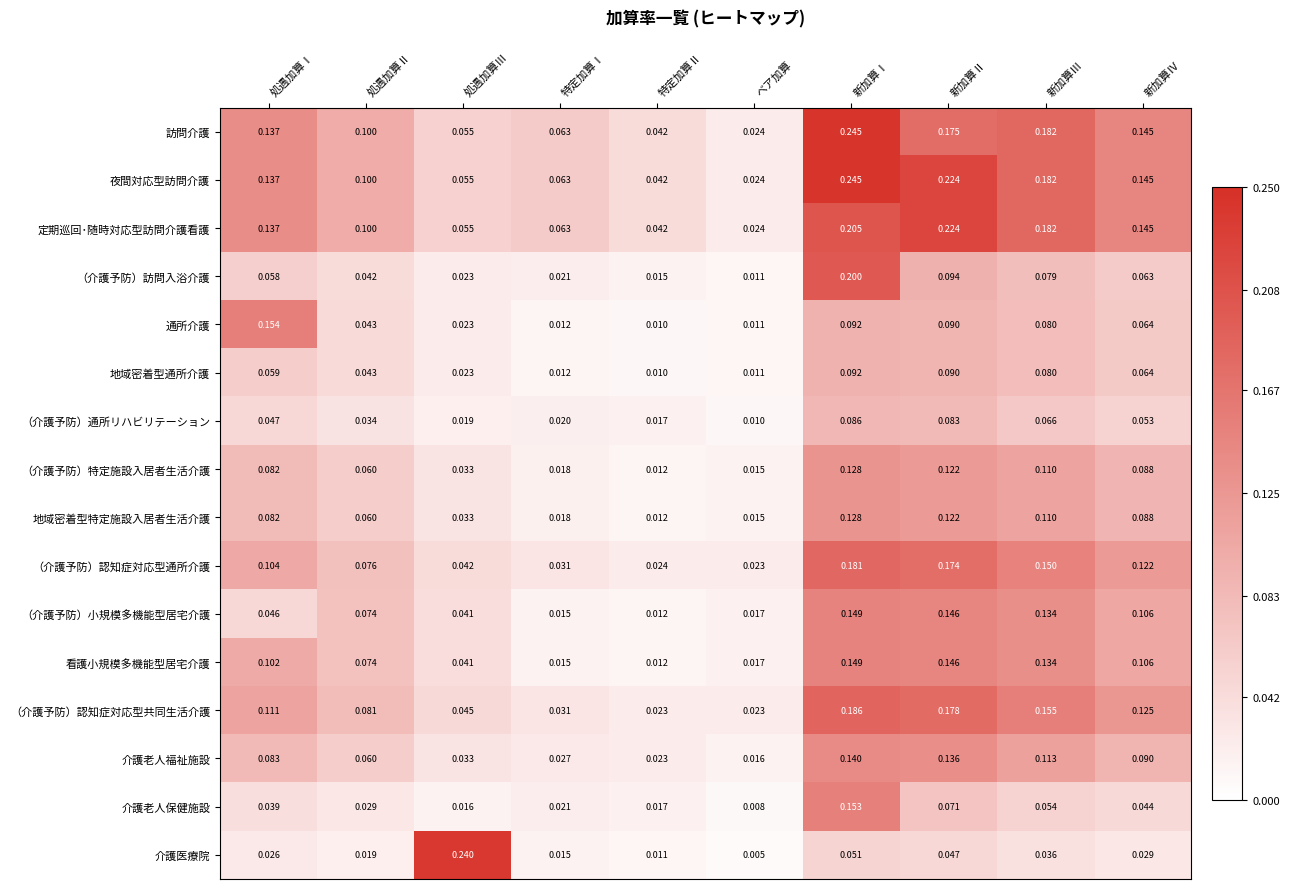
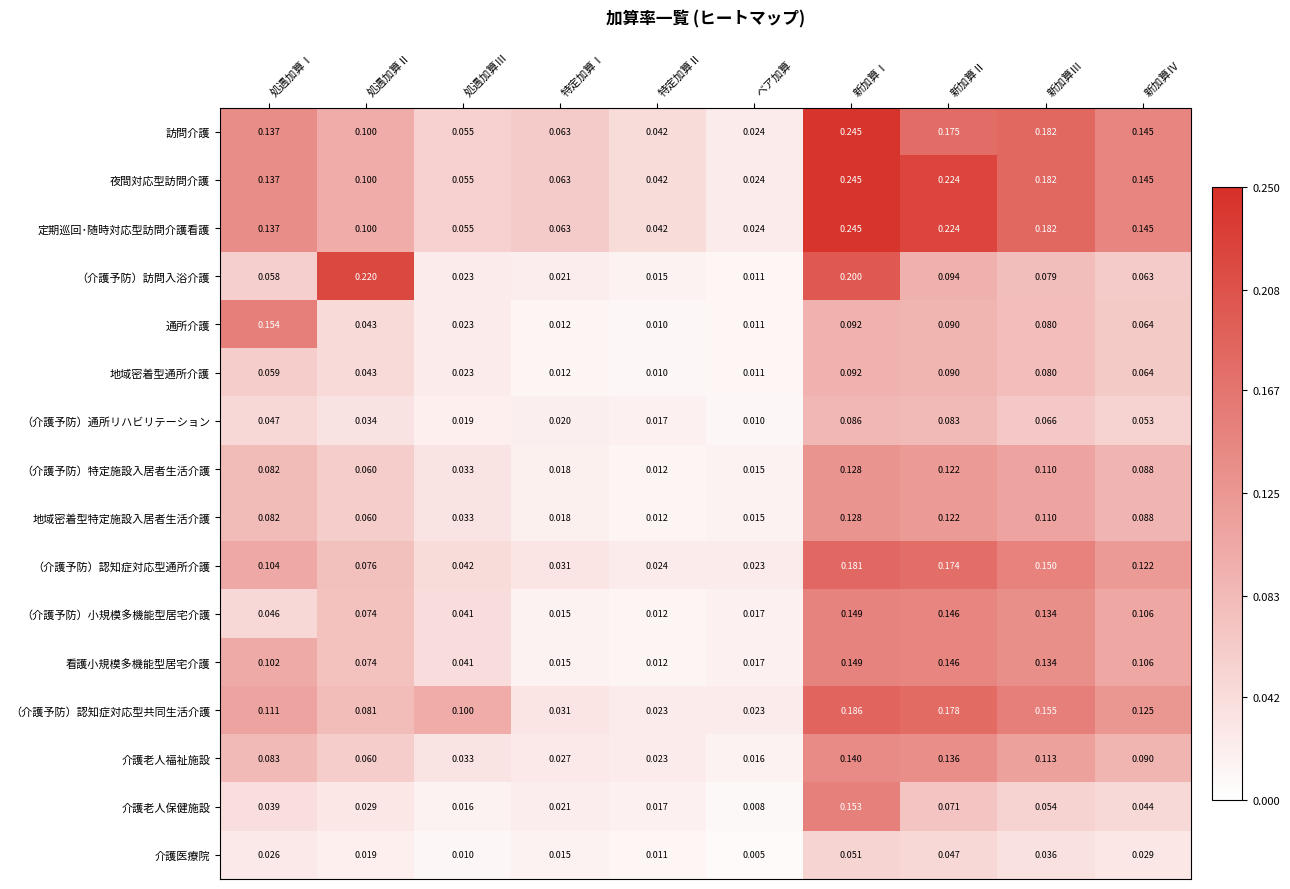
  {
    "訪問介護": {
      "処遇加算Ⅰ": 0.137,
      "処遇加算Ⅱ": 0.100,
      "処遇加算Ⅲ": 0.055,
      "特定加算Ⅰ": 0.063,
      "特定加算Ⅱ": 0.042,
      "ベア加算": 0.024,
      "新加算Ⅰ": 0.245,
      "新加算Ⅱ": 0.175,
      "新加算Ⅲ": 0.182,
      "新加算Ⅳ": 0.145
    },
    "夜間対応型訪問介護": {
      "処遇加算Ⅰ": 0.137,
      "処遇加算Ⅱ": 0.100,
      "処遇加算Ⅲ": 0.055,
      "特定加算Ⅰ": 0.063,
      "特定加算Ⅱ": 0.042,
      "ベア加算": 0.024,
      "新加算Ⅰ": 0.245,
      "新加算Ⅱ": 0.224,
      "新加算Ⅲ": 0.182,
      "新加算Ⅳ": 0.145
    },
    "定期巡回･随時対応型訪問介護看護": {
      "処遇加算Ⅰ": 0.137,
      "処遇加算Ⅱ": 0.100,
      "処遇加算Ⅲ": 0.055,
      "特定加算Ⅰ": 0.063,
      "特定加算Ⅱ": 0.042,
      "ベア加算": 0.024,
-     "新加算Ⅰ": 0.205,
+     "新加算Ⅰ": 0.245,
      "新加算Ⅱ": 0.224,
      "新加算Ⅲ": 0.182,
      "新加算Ⅳ": 0.145
    },
    "（介護予防）訪問入浴介護": {
      "処遇加算Ⅰ": 0.058,
-     "処遇加算Ⅱ": 0.042,
+     "処遇加算Ⅱ": 0.220,
      "処遇加算Ⅲ": 0.023,
      "特定加算Ⅰ": 0.021,
      "特定加算Ⅱ": 0.015,
      "ベア加算": 0.011,
      "新加算Ⅰ": 0.200,
      "新加算Ⅱ": 0.094,
      "新加算Ⅲ": 0.079,
      "新加算Ⅳ": 0.063
    },
    "通所介護": {
      "処遇加算Ⅰ": 0.154,
      "処遇加算Ⅱ": 0.043,
      "処遇加算Ⅲ": 0.023,
      "特定加算Ⅰ": 0.012,
      "特定加算Ⅱ": 0.010,
      "ベア加算": 0.011,
      "新加算Ⅰ": 0.092,
      "新加算Ⅱ": 0.090,
      "新加算Ⅲ": 0.080,
      "新加算Ⅳ": 0.064
    },
    "地域密着型通所介護": {
      "処遇加算Ⅰ": 0.059,
      "処遇加算Ⅱ": 0.043,
      "処遇加算Ⅲ": 0.023,
      "特定加算Ⅰ": 0.012,
      "特定加算Ⅱ": 0.010,
      "ベア加算": 0.011,
      "新加算Ⅰ": 0.092,
      "新加算Ⅱ": 0.090,
      "新加算Ⅲ": 0.080,
      "新加算Ⅳ": 0.064
    },
    "（介護予防）通所リハビリテーション": {
      "処遇加算Ⅰ": 0.047,
      "処遇加算Ⅱ": 0.034,
      "処遇加算Ⅲ": 0.019,
      "特定加算Ⅰ": 0.020,
      "特定加算Ⅱ": 0.017,
      "ベア加算": 0.010,
      "新加算Ⅰ": 0.086,
      "新加算Ⅱ": 0.083,
      "新加算Ⅲ": 0.066,
      "新加算Ⅳ": 0.053
    },
    "（介護予防）特定施設入居者生活介護": {
      "処遇加算Ⅰ": 0.082,
      "処遇加算Ⅱ": 0.060,
      "処遇加算Ⅲ": 0.033,
      "特定加算Ⅰ": 0.018,
      "特定加算Ⅱ": 0.012,
      "ベア加算": 0.015,
      "新加算Ⅰ": 0.128,
      "新加算Ⅱ": 0.122,
      "新加算Ⅲ": 0.110,
      "新加算Ⅳ": 0.088
    },
    "地域密着型特定施設入居者生活介護": {
      "処遇加算Ⅰ": 0.082,
      "処遇加算Ⅱ": 0.060,
      "処遇加算Ⅲ": 0.033,
      "特定加算Ⅰ": 0.018,
      "特定加算Ⅱ": 0.012,
      "ベア加算": 0.015,
      "新加算Ⅰ": 0.128,
      "新加算Ⅱ": 0.122,
      "新加算Ⅲ": 0.110,
      "新加算Ⅳ": 0.088
    },
    "（介護予防）認知症対応型通所介護": {
      "処遇加算Ⅰ": 0.104,
      "処遇加算Ⅱ": 0.076,
      "処遇加算Ⅲ": 0.042,
      "特定加算Ⅰ": 0.031,
      "特定加算Ⅱ": 0.024,
      "ベア加算": 0.023,
      "新加算Ⅰ": 0.181,
      "新加算Ⅱ": 0.174,
      "新加算Ⅲ": 0.150,
      "新加算Ⅳ": 0.122
    },
    "（介護予防）小規模多機能型居宅介護": {
      "処遇加算Ⅰ": 0.046,
      "処遇加算Ⅱ": 0.074,
      "処遇加算Ⅲ": 0.041,
      "特定加算Ⅰ": 0.015,
      "特定加算Ⅱ": 0.012,
      "ベア加算": 0.017,
      "新加算Ⅰ": 0.149,
      "新加算Ⅱ": 0.146,
      "新加算Ⅲ": 0.134,
      "新加算Ⅳ": 0.106
    },
    "看護小規模多機能型居宅介護": {
      "処遇加算Ⅰ": 0.102,
      "処遇加算Ⅱ": 0.074,
      "処遇加算Ⅲ": 0.041,
      "特定加算Ⅰ": 0.015,
      "特定加算Ⅱ": 0.012,
      "ベア加算": 0.017,
      "新加算Ⅰ": 0.149,
      "新加算Ⅱ": 0.146,
      "新加算Ⅲ": 0.134,
      "新加算Ⅳ": 0.106
    },
    "（介護予防）認知症対応型共同生活介護": {
      "処遇加算Ⅰ": 0.111,
      "処遇加算Ⅱ": 0.081,
-     "処遇加算Ⅲ": 0.045,
+     "処遇加算Ⅲ": 0.100,
      "特定加算Ⅰ": 0.031,
      "特定加算Ⅱ": 0.023,
      "ベア加算": 0.023,
      "新加算Ⅰ": 0.186,
      "新加算Ⅱ": 0.178,
      "新加算Ⅲ": 0.155,
      "新加算Ⅳ": 0.125
    },
    "介護老人福祉施設": {
      "処遇加算Ⅰ": 0.083,
      "処遇加算Ⅱ": 0.060,
      "処遇加算Ⅲ": 0.033,
      "特定加算Ⅰ": 0.027,
      "特定加算Ⅱ": 0.023,
      "ベア加算": 0.016,
      "新加算Ⅰ": 0.140,
      "新加算Ⅱ": 0.136,
      "新加算Ⅲ": 0.113,
      "新加算Ⅳ": 0.090
    },
    "介護老人保健施設": {
      "処遇加算Ⅰ": 0.039,
      "処遇加算Ⅱ": 0.029,
      "処遇加算Ⅲ": 0.016,
      "特定加算Ⅰ": 0.021,
      "特定加算Ⅱ": 0.017,
      "ベア加算": 0.008,
      "新加算Ⅰ": 0.153,
      "新加算Ⅱ": 0.071,
      "新加算Ⅲ": 0.054,
      "新加算Ⅳ": 0.044
    },
    "介護医療院": {
      "処遇加算Ⅰ": 0.026,
      "処遇加算Ⅱ": 0.019,
-     "処遇加算Ⅲ": 0.240,
+     "処遇加算Ⅲ": 0.010,
      "特定加算Ⅰ": 0.015,
      "特定加算Ⅱ": 0.011,
      "ベア加算": 0.005,
      "新加算Ⅰ": 0.051,
      "新加算Ⅱ": 0.047,
      "新加算Ⅲ": 0.036,
      "新加算Ⅳ": 0.029
    }
  }
